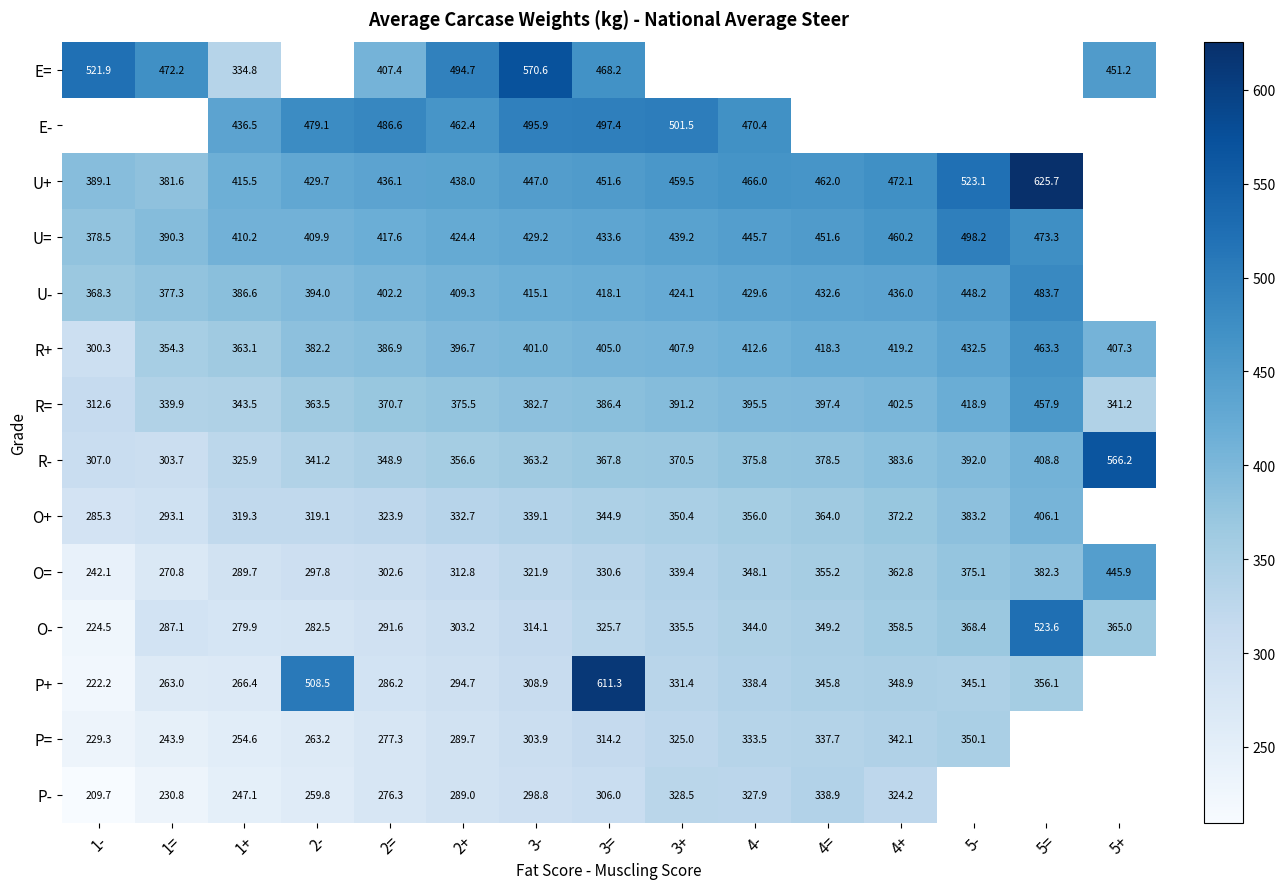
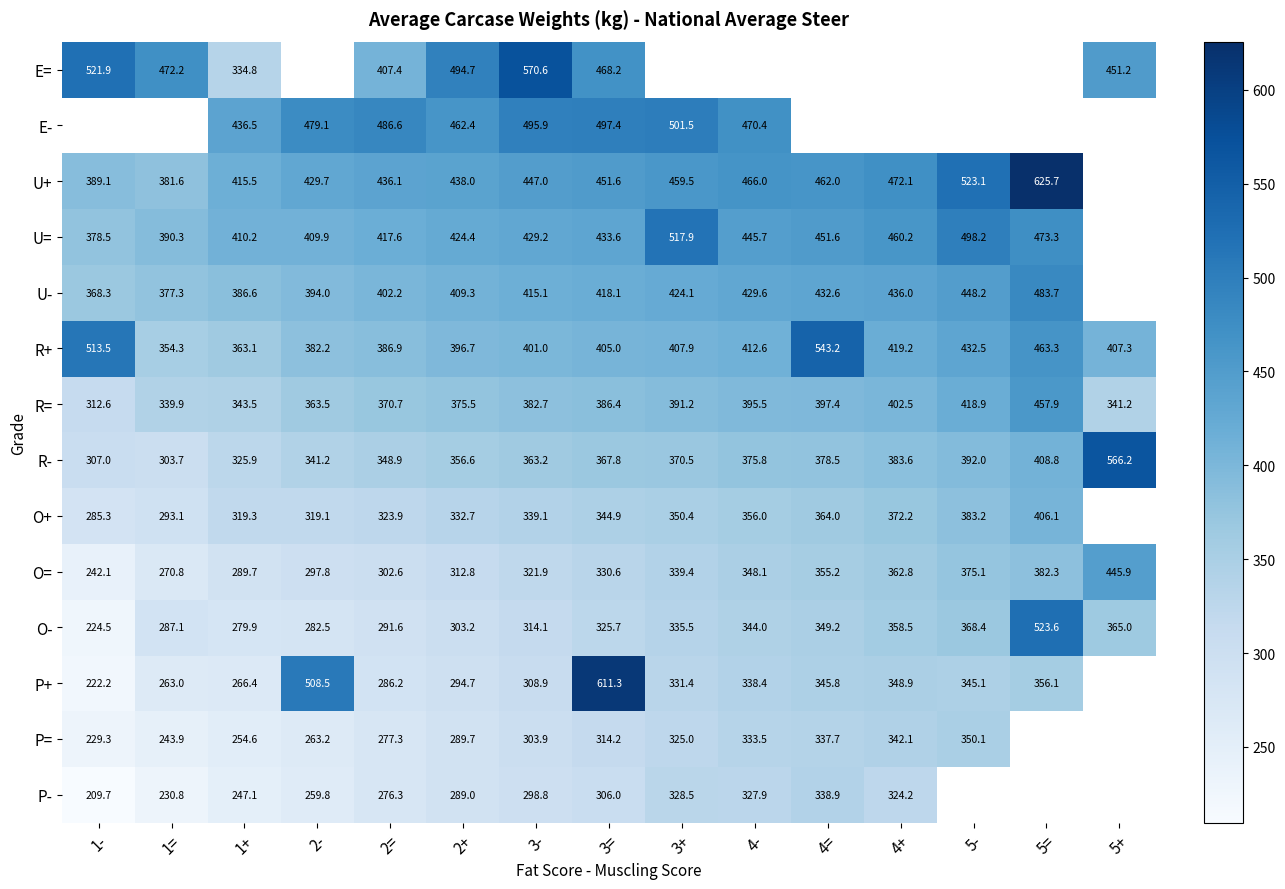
  {
    "E=": {
      "1-": 521.9,
      "1=": 472.2,
      "1+": 334.8,
      "2=": 407.4,
      "2+": 494.7,
      "3-": 570.6,
      "3=": 468.2,
      "5+": 451.2
    },
    "E-": {
      "1+": 436.5,
      "2-": 479.1,
      "2=": 486.6,
      "2+": 462.4,
      "3-": 495.9,
      "3=": 497.4,
      "3+": 501.5,
      "4-": 470.4
    },
    "U+": {
      "1-": 389.1,
      "1=": 381.6,
      "1+": 415.5,
      "2-": 429.7,
      "2=": 436.1,
      "2+": 438.0,
      "3-": 447.0,
      "3=": 451.6,
      "3+": 459.5,
      "4-": 466.0,
      "4=": 462.0,
      "4+": 472.1,
      "5-": 523.1,
      "5=": 625.7
    },
    "U=": {
      "1-": 378.5,
      "1=": 390.3,
      "1+": 410.2,
      "2-": 409.9,
      "2=": 417.6,
      "2+": 424.4,
      "3-": 429.2,
      "3=": 433.6,
-     "3+": 439.2,
+     "3+": 517.9,
      "4-": 445.7,
      "4=": 451.6,
      "4+": 460.2,
      "5-": 498.2,
      "5=": 473.3
    },
    "U-": {
      "1-": 368.3,
      "1=": 377.3,
      "1+": 386.6,
      "2-": 394.0,
      "2=": 402.2,
      "2+": 409.3,
      "3-": 415.1,
      "3=": 418.1,
      "3+": 424.1,
      "4-": 429.6,
      "4=": 432.6,
      "4+": 436.0,
      "5-": 448.2,
      "5=": 483.7
    },
    "R+": {
-     "1-": 300.3,
+     "1-": 513.5,
      "1=": 354.3,
      "1+": 363.1,
      "2-": 382.2,
      "2=": 386.9,
      "2+": 396.7,
      "3-": 401.0,
      "3=": 405.0,
      "3+": 407.9,
      "4-": 412.6,
-     "4=": 418.3,
+     "4=": 543.2,
      "4+": 419.2,
      "5-": 432.5,
      "5=": 463.3,
      "5+": 407.3
    },
    "R=": {
      "1-": 312.6,
      "1=": 339.9,
      "1+": 343.5,
      "2-": 363.5,
      "2=": 370.7,
      "2+": 375.5,
      "3-": 382.7,
      "3=": 386.4,
      "3+": 391.2,
      "4-": 395.5,
      "4=": 397.4,
      "4+": 402.5,
      "5-": 418.9,
      "5=": 457.9,
      "5+": 341.2
    },
    "R-": {
      "1-": 307.0,
      "1=": 303.7,
      "1+": 325.9,
      "2-": 341.2,
      "2=": 348.9,
      "2+": 356.6,
      "3-": 363.2,
      "3=": 367.8,
      "3+": 370.5,
      "4-": 375.8,
      "4=": 378.5,
      "4+": 383.6,
      "5-": 392.0,
      "5=": 408.8,
      "5+": 566.2
    },
    "O+": {
      "1-": 285.3,
      "1=": 293.1,
      "1+": 319.3,
      "2-": 319.1,
      "2=": 323.9,
      "2+": 332.7,
      "3-": 339.1,
      "3=": 344.9,
      "3+": 350.4,
      "4-": 356.0,
      "4=": 364.0,
      "4+": 372.2,
      "5-": 383.2,
      "5=": 406.1
    },
    "O=": {
      "1-": 242.1,
      "1=": 270.8,
      "1+": 289.7,
      "2-": 297.8,
      "2=": 302.6,
      "2+": 312.8,
      "3-": 321.9,
      "3=": 330.6,
      "3+": 339.4,
      "4-": 348.1,
      "4=": 355.2,
      "4+": 362.8,
      "5-": 375.1,
      "5=": 382.3,
      "5+": 445.9
    },
    "O-": {
      "1-": 224.5,
      "1=": 287.1,
      "1+": 279.9,
      "2-": 282.5,
      "2=": 291.6,
      "2+": 303.2,
      "3-": 314.1,
      "3=": 325.7,
      "3+": 335.5,
      "4-": 344.0,
      "4=": 349.2,
      "4+": 358.5,
      "5-": 368.4,
      "5=": 523.6,
      "5+": 365.0
    },
    "P+": {
      "1-": 222.2,
      "1=": 263.0,
      "1+": 266.4,
      "2-": 508.5,
      "2=": 286.2,
      "2+": 294.7,
      "3-": 308.9,
      "3=": 611.3,
      "3+": 331.4,
      "4-": 338.4,
      "4=": 345.8,
      "4+": 348.9,
      "5-": 345.1,
      "5=": 356.1
    },
    "P=": {
      "1-": 229.3,
      "1=": 243.9,
      "1+": 254.6,
      "2-": 263.2,
      "2=": 277.3,
      "2+": 289.7,
      "3-": 303.9,
      "3=": 314.2,
      "3+": 325.0,
      "4-": 333.5,
      "4=": 337.7,
      "4+": 342.1,
      "5-": 350.1
    },
    "P-": {
      "1-": 209.7,
      "1=": 230.8,
      "1+": 247.1,
      "2-": 259.8,
      "2=": 276.3,
      "2+": 289.0,
      "3-": 298.8,
      "3=": 306.0,
      "3+": 328.5,
      "4-": 327.9,
      "4=": 338.9,
      "4+": 324.2
    }
  }
